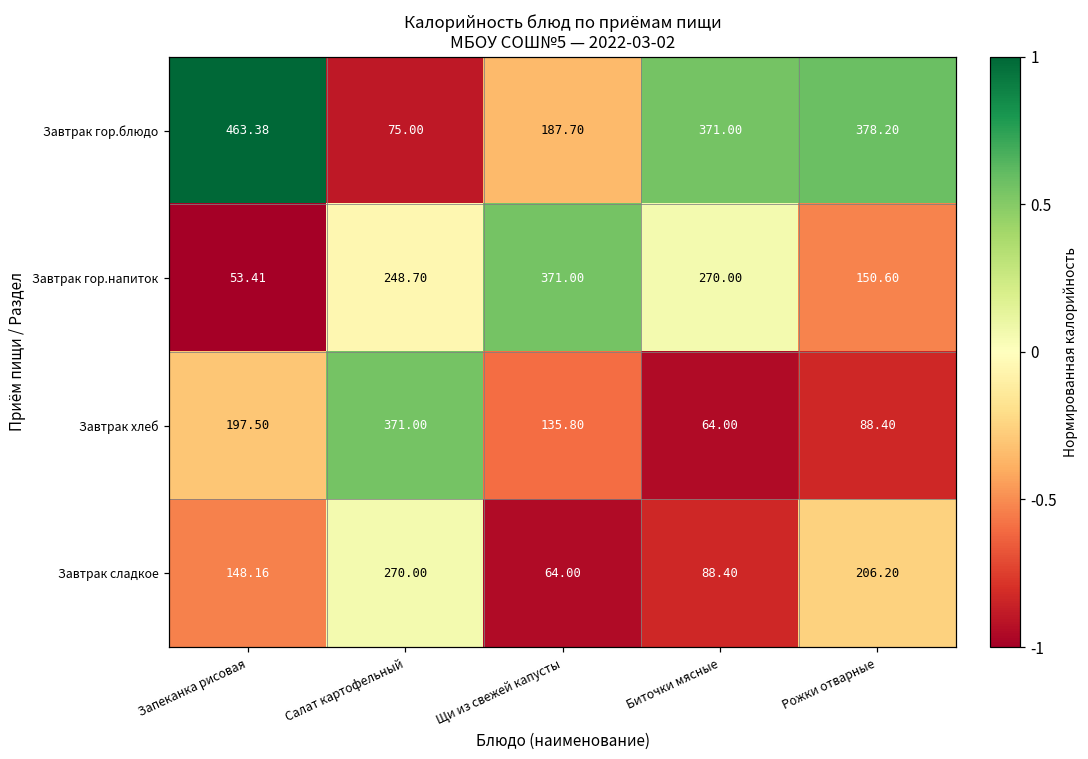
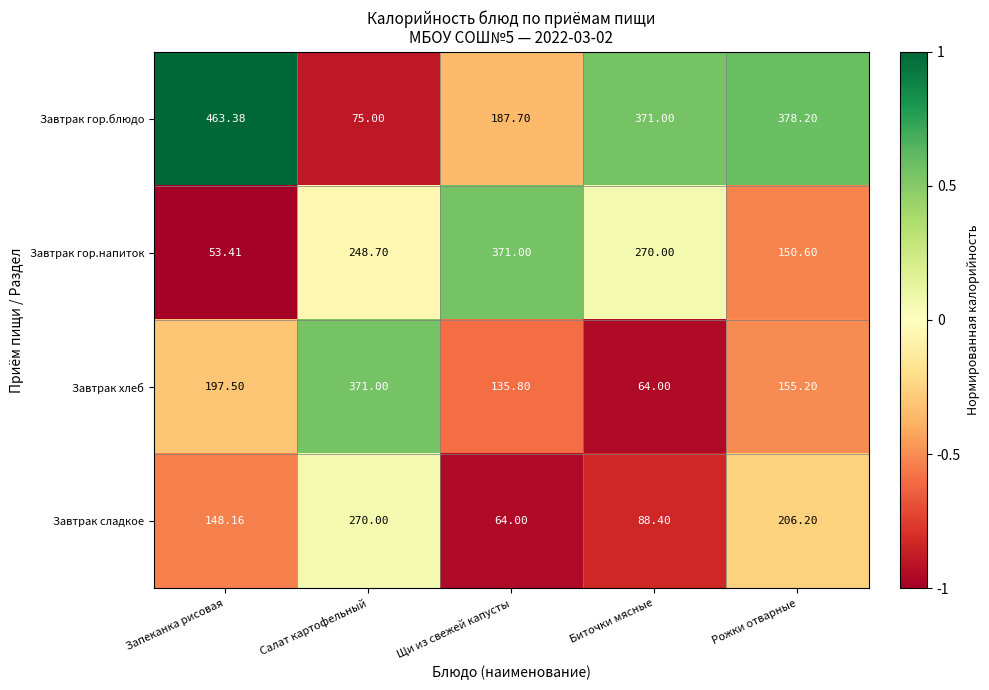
  {
    "Завтрак гор.блюдо": {
      "Запеканка рисовая": 463.38,
      "Салат картофельный": 75.00,
      "Щи из свежей капусты": 187.70,
      "Биточки мясные": 371.00,
      "Рожки отварные": 378.20
    },
    "Завтрак гор.напиток": {
      "Запеканка рисовая": 53.41,
      "Салат картофельный": 248.70,
      "Щи из свежей капусты": 371.00,
      "Биточки мясные": 270.00,
      "Рожки отварные": 150.60
    },
    "Завтрак хлеб": {
      "Запеканка рисовая": 197.50,
      "Салат картофельный": 371.00,
      "Щи из свежей капусты": 135.80,
      "Биточки мясные": 64.00,
-     "Рожки отварные": 88.40
+     "Рожки отварные": 155.20
    },
    "Завтрак сладкое": {
      "Запеканка рисовая": 148.16,
      "Салат картофельный": 270.00,
      "Щи из свежей капусты": 64.00,
      "Биточки мясные": 88.40,
      "Рожки отварные": 206.20
    }
  }
